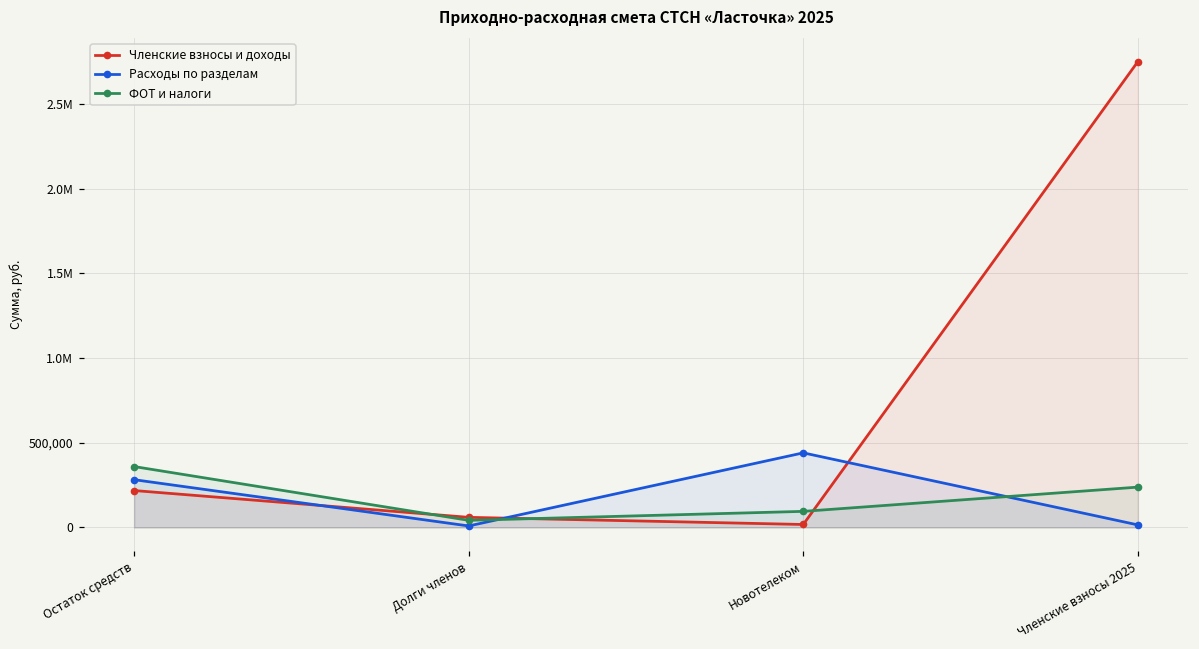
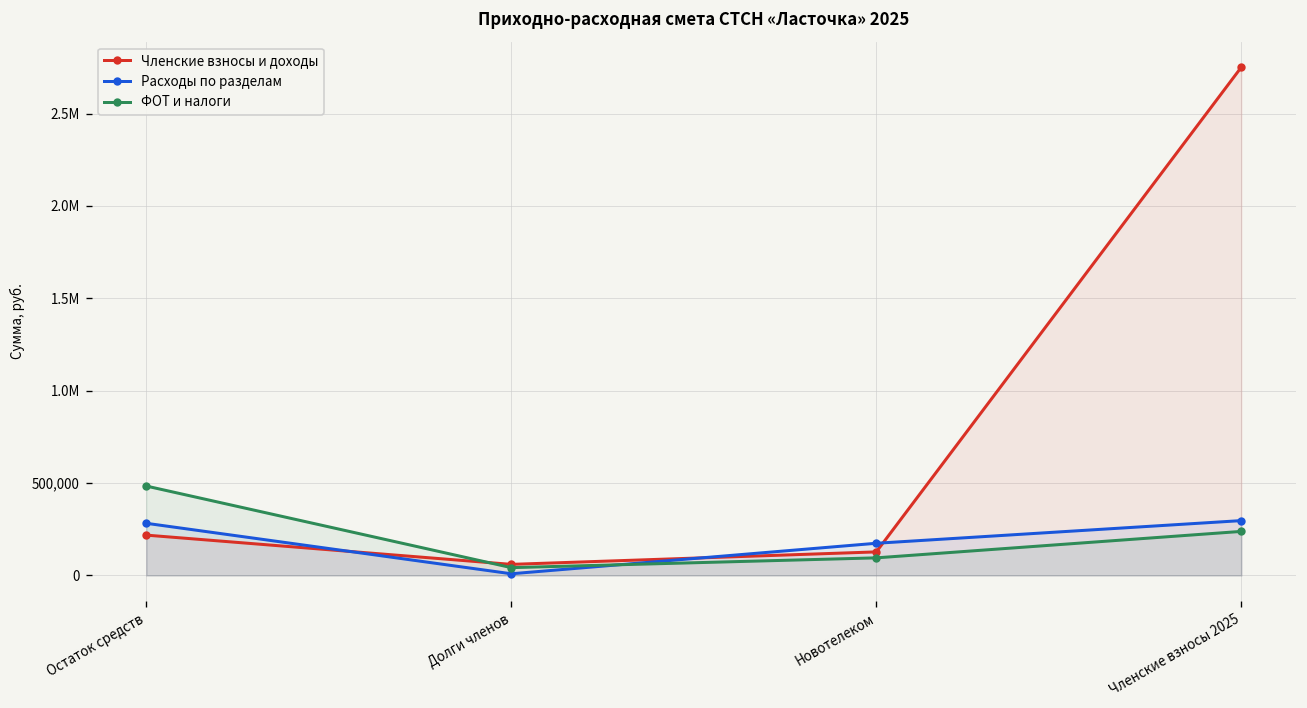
  {
    "Членские взносы и доходы": {
      "Остаток средств": "220,000",
      "Долги членов": "60,000",
-     "Новотелеком": "20,000",
+     "Новотелеком": "130,000",
      "Членские взносы 2025": "2,750,000"
    },
    "Расходы по разделам": {
      "Остаток средств": "280,000",
      "Долги членов": "10,000",
-     "Новотелеком": "440,000",
-     "Членские взносы 2025": "20,000"
+     "Новотелеком": "170,000",
+     "Членские взносы 2025": "300,000"
    },
    "ФОТ и налоги": {
-     "Остаток средств": "360,000",
+     "Остаток средств": "480,000",
      "Долги членов": "40,000",
      "Новотелеком": "100,000",
      "Членские взносы 2025": "240,000"
    }
  }
